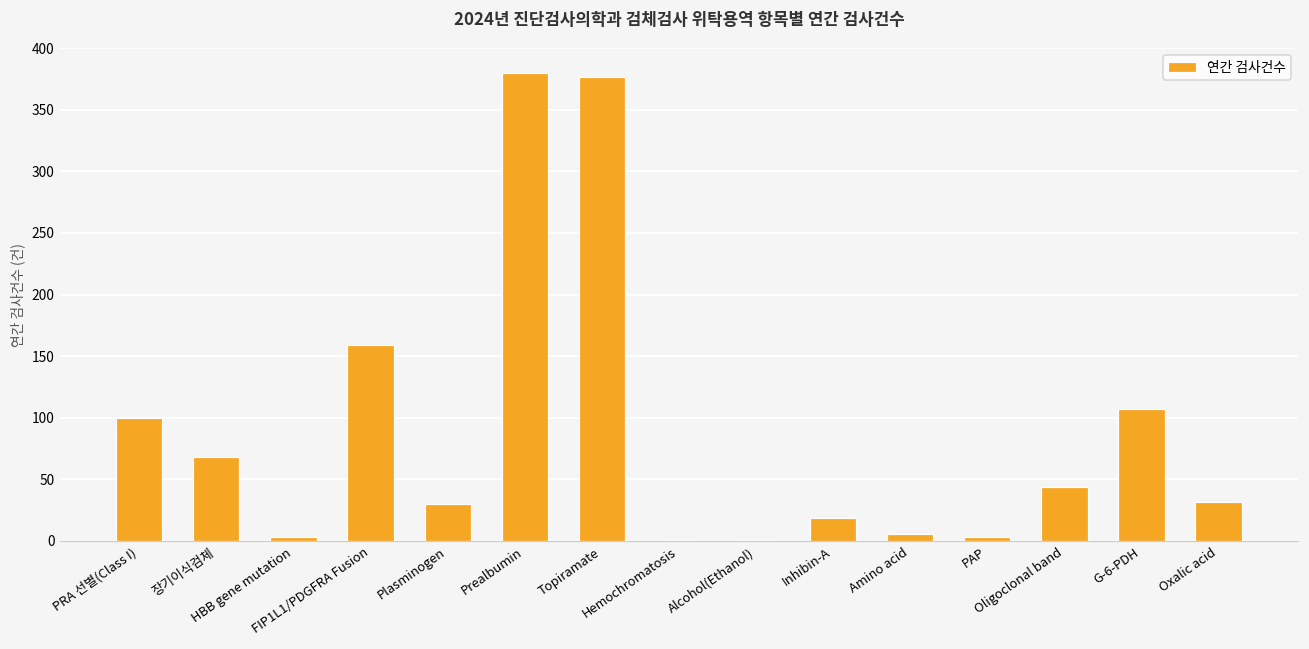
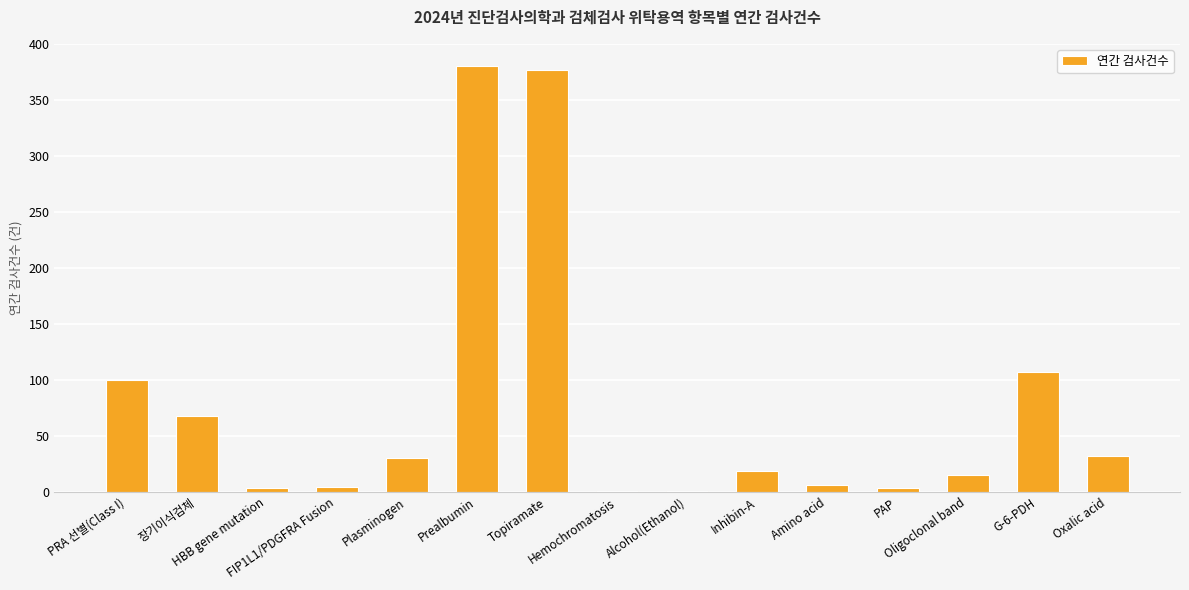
  {
    "PRA 선별(Class I)": 100,
    "장기이식검체": 68,
    "HBB gene mutation": 3,
-   "FIP1L1/PDGFRA Fusion": 159,
+   "FIP1L1/PDGFRA Fusion": 4,
    "Plasminogen": 30,
    "Prealbumin": 380,
    "Topiramate": 377,
    "Inhibin-A": 19,
    "Amino acid": 6,
    "PAP": 3,
-   "Oligoclonal band": 44,
+   "Oligoclonal band": 15,
    "G-6-PDH": 107,
    "Oxalic acid": 32
  }
